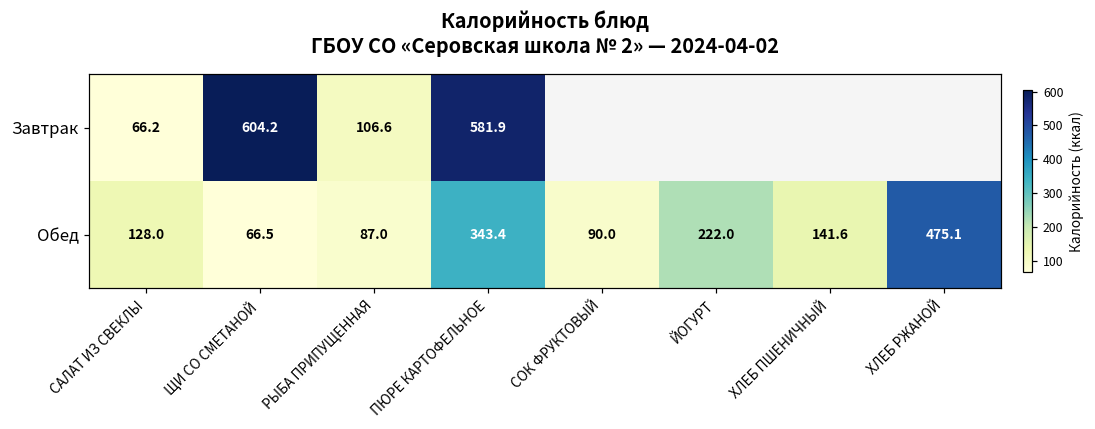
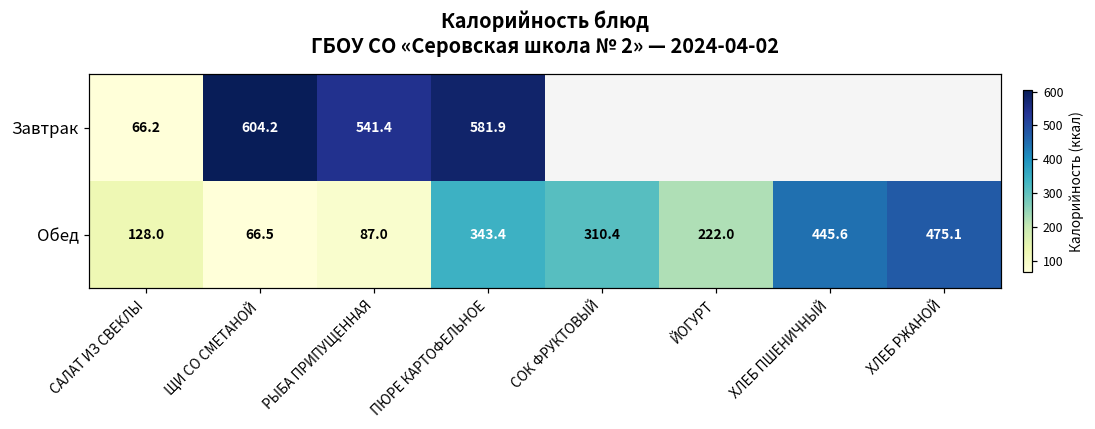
  {
    "Завтрак": {
      "САЛАТ ИЗ СВЕКЛЫ": 66.2,
      "ЩИ СО СМЕТАНОЙ": 604.2,
-     "РЫБА ПРИПУЩЕННАЯ": 106.6,
+     "РЫБА ПРИПУЩЕННАЯ": 541.4,
      "ПЮРЕ КАРТОФЕЛЬНОЕ": 581.9
    },
    "Обед": {
      "САЛАТ ИЗ СВЕКЛЫ": 128.0,
      "ЩИ СО СМЕТАНОЙ": 66.5,
      "РЫБА ПРИПУЩЕННАЯ": 87.0,
      "ПЮРЕ КАРТОФЕЛЬНОЕ": 343.4,
-     "СОК ФРУКТОВЫЙ": 90.0,
+     "СОК ФРУКТОВЫЙ": 310.4,
      "ЙОГУРТ": 222.0,
-     "ХЛЕБ ПШЕНИЧНЫЙ": 141.6,
+     "ХЛЕБ ПШЕНИЧНЫЙ": 445.6,
      "ХЛЕБ РЖАНОЙ": 475.1
    }
  }
